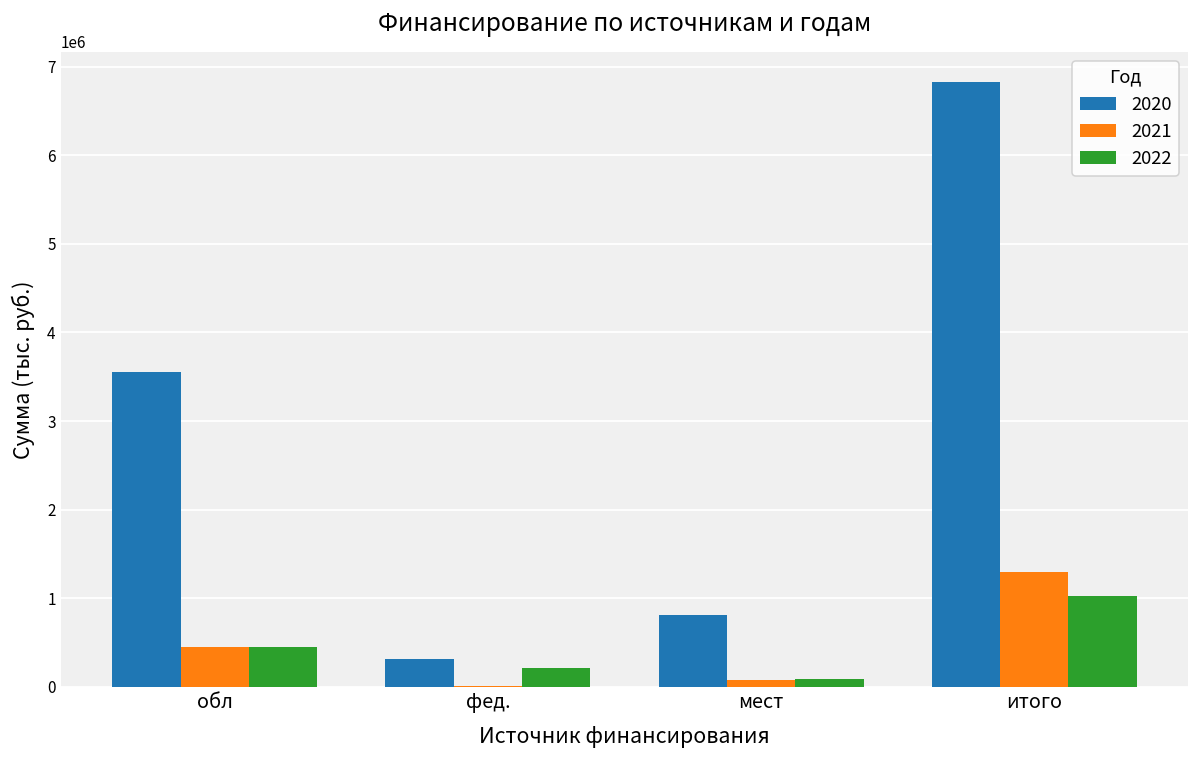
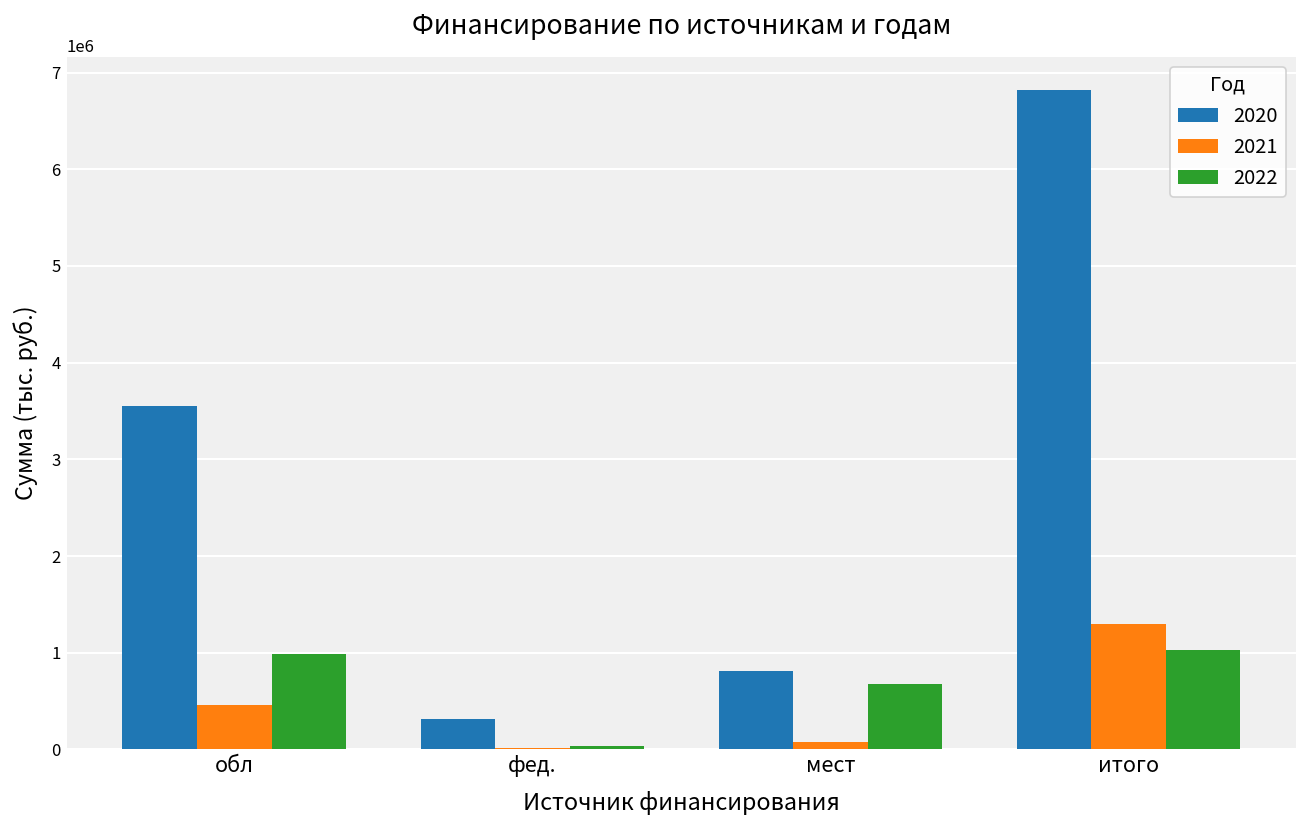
  {
    "2020": {
      "обл": 3600000,
      "фед.": 300000,
      "мест": 800000,
      "итого": 6800000
    },
    "2021": {
      "обл": 500000,
      "мест": 100000,
      "итого": 1300000
    },
    "2022": {
-     "обл": 400000,
-     "фед.": 200000,
-     "мест": 100000,
+     "обл": 1000000,
+     "фед.": 0,
+     "мест": 700000,
      "итого": 1000000
    }
  }
